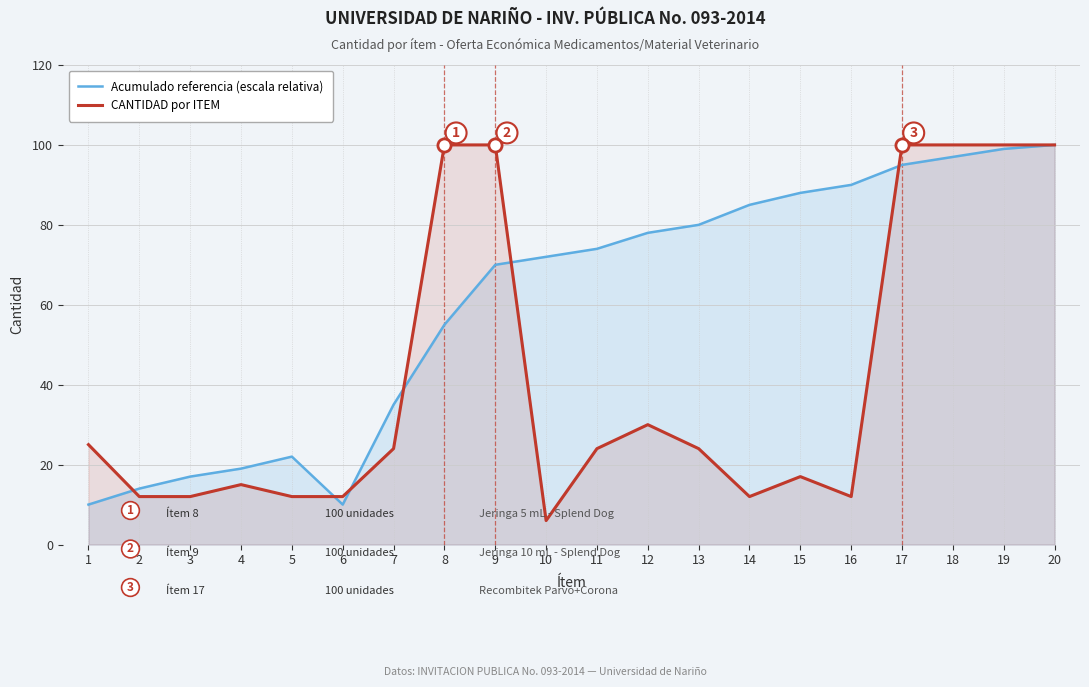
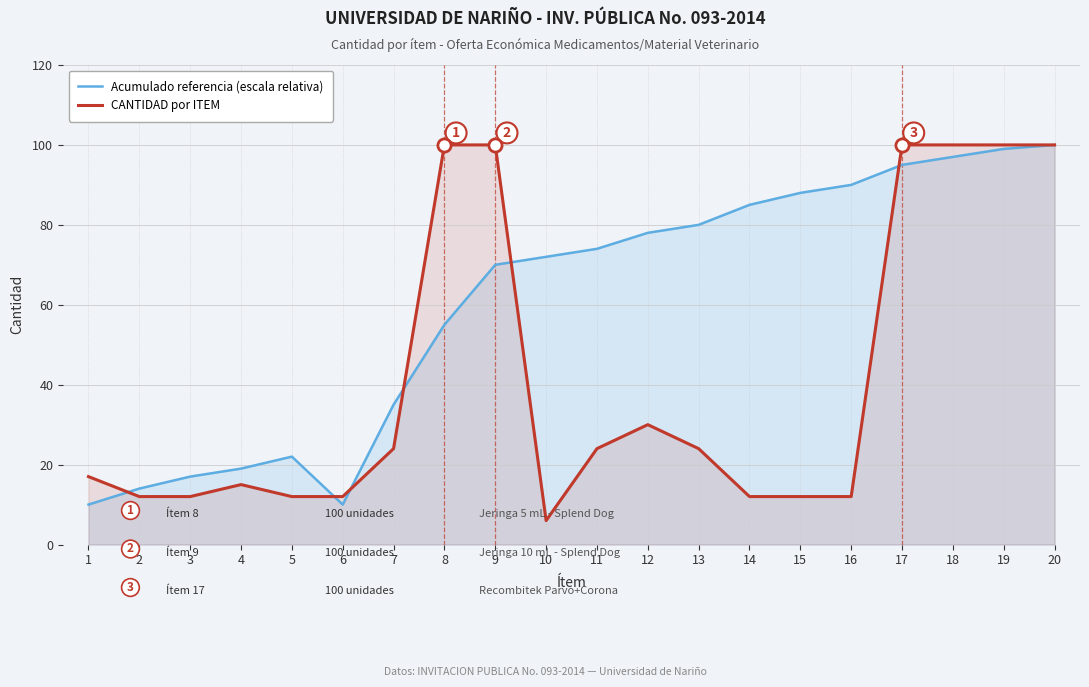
  {
    "Acumulado referencia (escala relativa)": {
      "1": 10,
      "2": 14,
      "3": 17,
      "4": 19,
      "5": 22,
      "6": 10,
      "7": 35,
      "8": 55,
      "9": 70,
      "10": 72,
      "11": 74,
      "12": 78,
      "13": 80,
      "14": 85,
      "15": 88,
      "16": 90,
      "17": 95,
      "18": 97,
      "19": 99
    },
    "CANTIDAD por ITEM": {
-     "1": 25,
+     "1": 17,
      "2": 12,
      "3": 12,
      "4": 15,
      "5": 12,
      "6": 12,
      "7": 24,
      "10": 6,
      "11": 24,
      "12": 30,
      "13": 24,
      "14": 12,
-     "15": 17,
+     "15": 12,
      "16": 12,
      "18": 100,
      "19": 100
    }
  }
